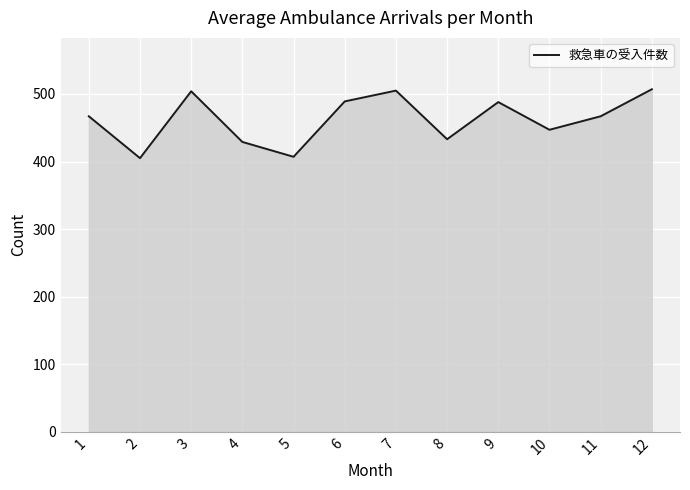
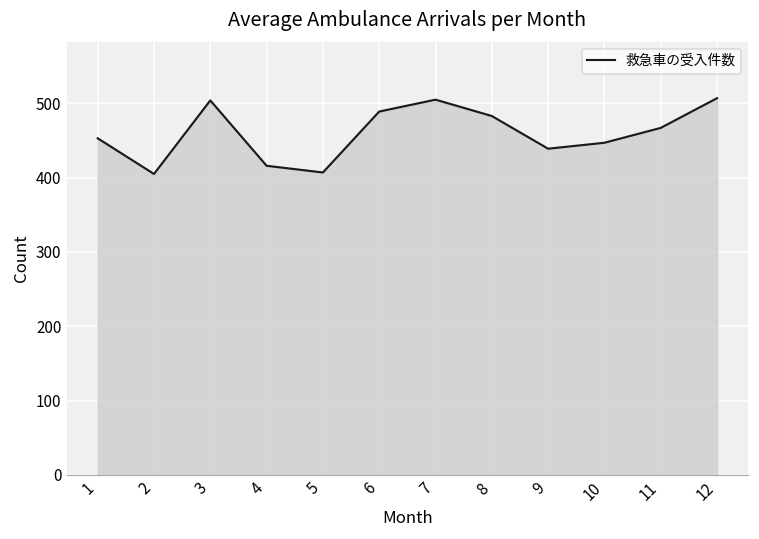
  {
-   "1": 470,
+   "1": 450,
    "2": 410,
    "3": 500,
-   "4": 430,
+   "4": 420,
    "5": 410,
    "6": 490,
    "7": 510,
-   "8": 430,
-   "9": 490,
+   "8": 480,
+   "9": 440,
    "10": 450,
    "11": 470,
    "12": 510
  }
